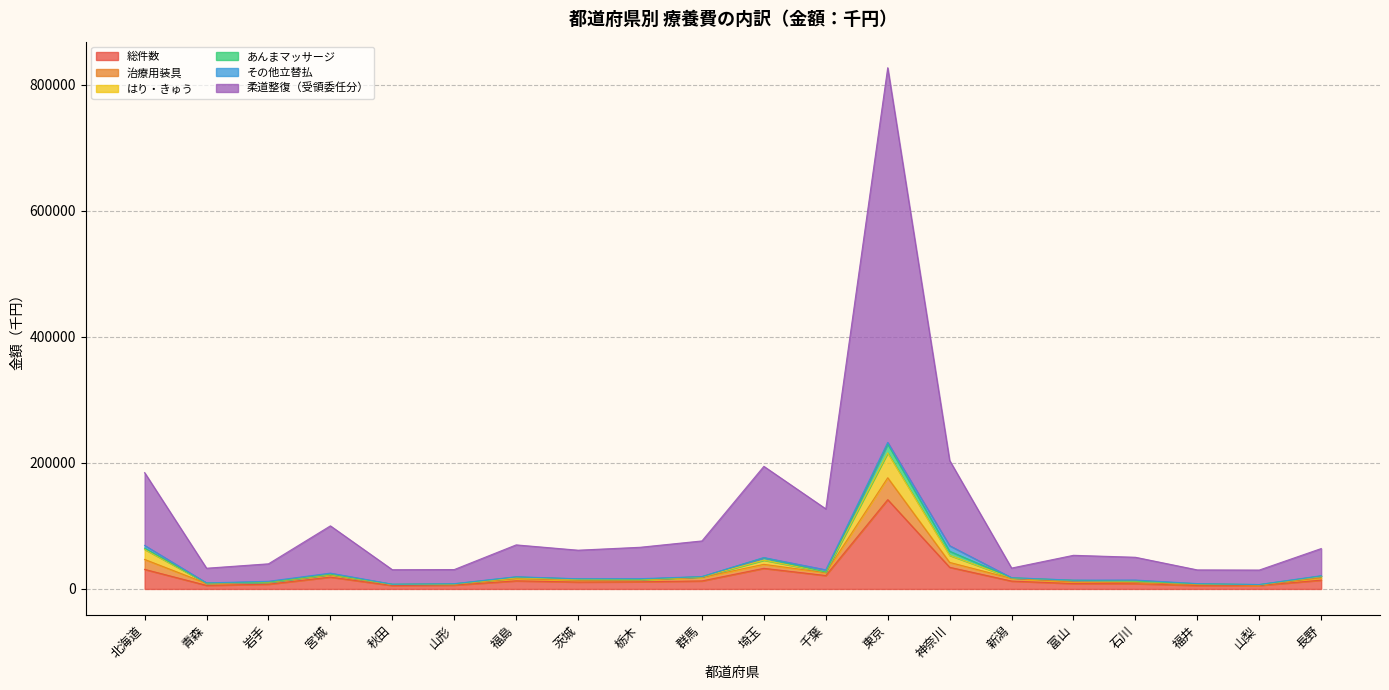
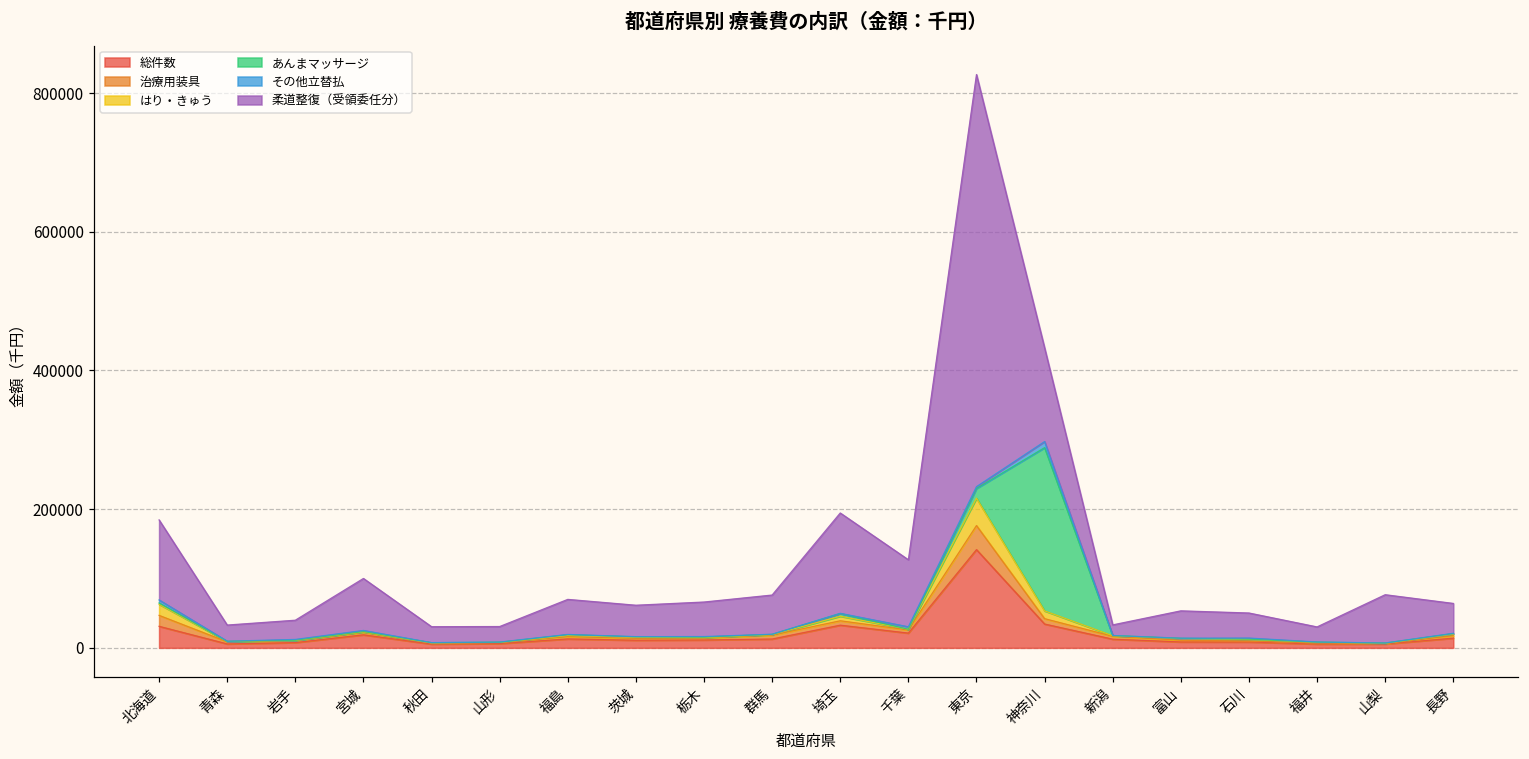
  {
    "はり・きゅう": {
      "東京": 40000,
      "神奈川": 10000
    },
    "あんまマッサージ": {
-     "神奈川": 10000
+     "神奈川": 240000
    },
    "その他立替払": {
      "北海道": 0,
      "神奈川": 10000
    },
    "柔道整復（受領委任分）": {
      "北海道": 120000,
      "青森": 20000,
      "岩手": 30000,
      "宮城": 70000,
      "秋田": 20000,
      "山形": 20000,
      "福島": 50000,
      "茨城": 50000,
      "栃木": 50000,
      "群馬": 60000,
      "埼玉": 140000,
      "千葉": 100000,
      "東京": 590000,
      "神奈川": 140000,
      "新潟": 20000,
      "富山": 40000,
      "石川": 40000,
      "福井": 20000,
-     "山梨": 20000,
+     "山梨": 70000,
      "長野": 40000
    }
  }
